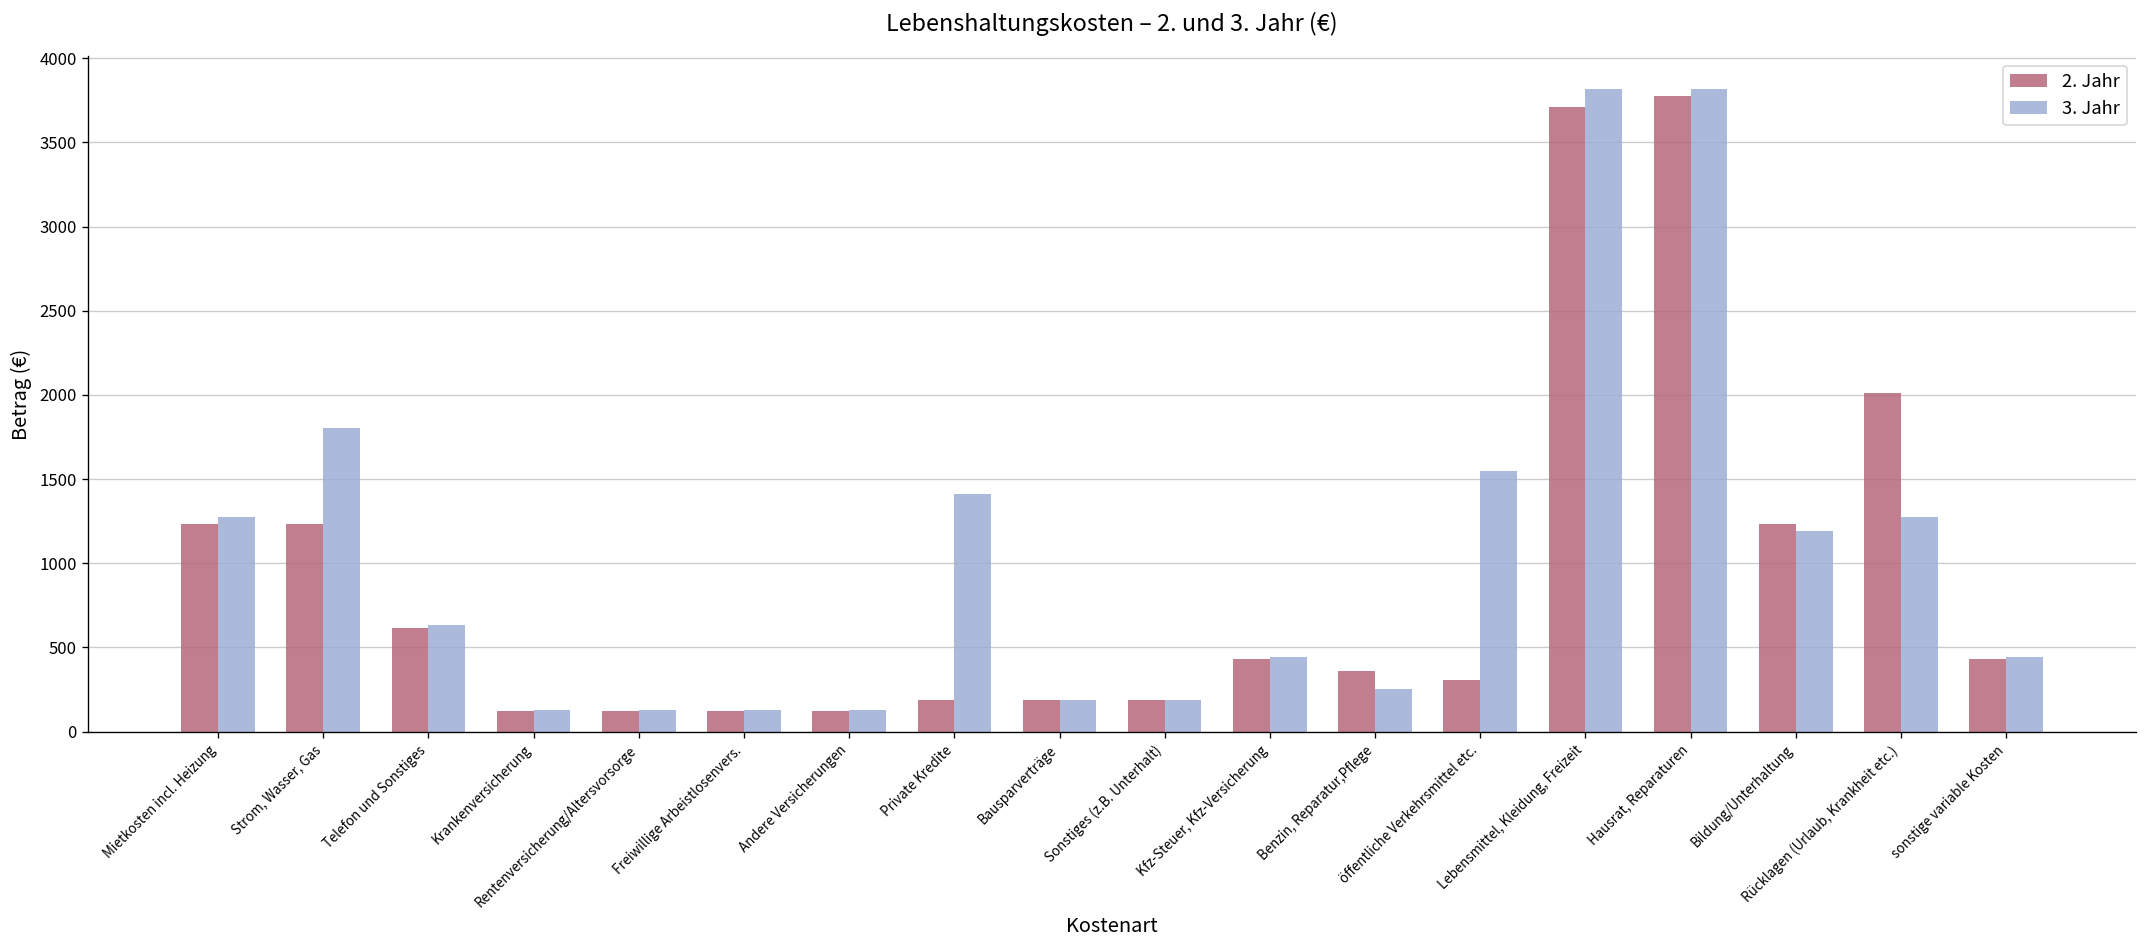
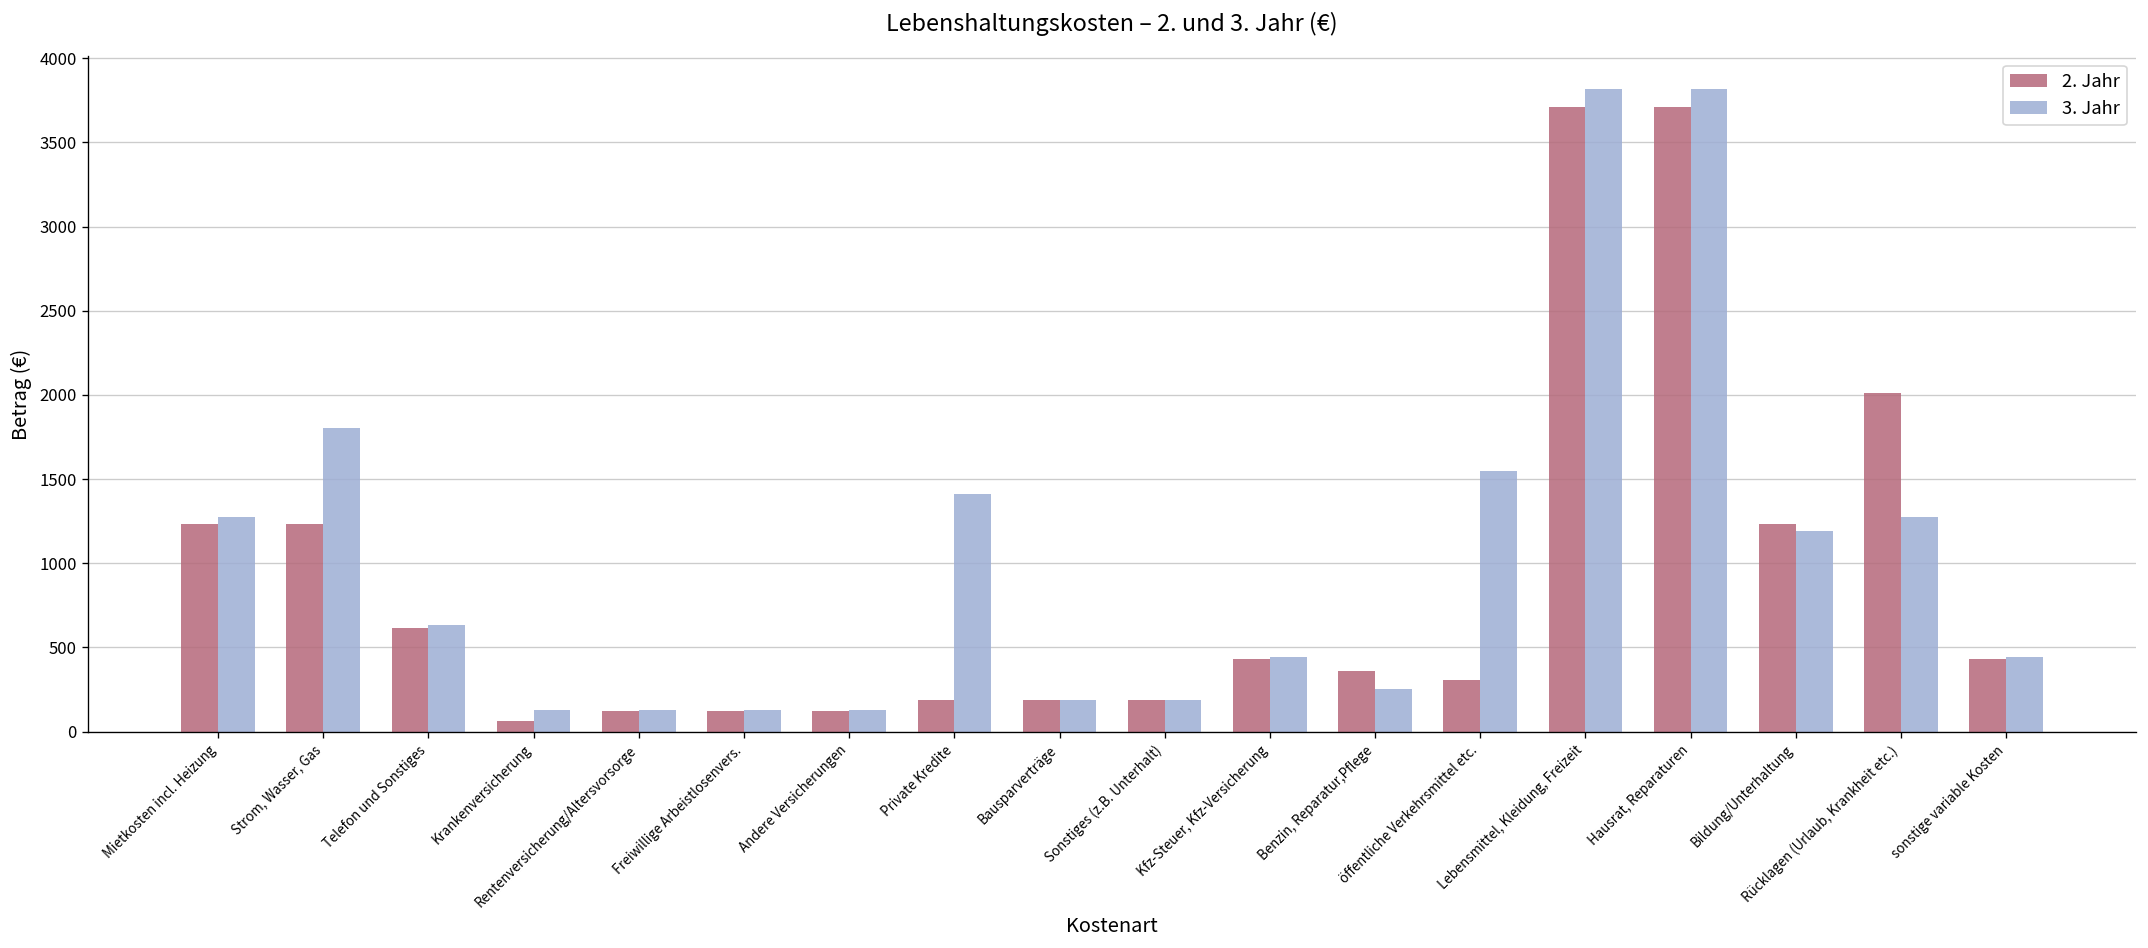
  {
    "2. Jahr": {
      "Mietkosten incl. Heizung": 1240,
      "Strom, Wasser, Gas": 1240,
      "Telefon und Sonstiges": 620,
-     "Krankenversicherung": 120,
+     "Krankenversicherung": 60,
      "Rentenversicherung/Altersvorsorge": 120,
      "Freiwillige Arbeistlosenvers.": 120,
      "Andere Versicherungen": 120,
      "Private Kredite": 190,
      "Bausparverträge": 190,
      "Sonstiges (z.B. Unterhalt)": 190,
      "Kfz-Steuer, Kfz-Versicherung": 430,
      "Benzin, Reparatur,Pflege": 360,
      "öffentliche Verkehrsmittel etc.": 310,
      "Lebensmittel, Kleidung, Freizeit": 3710,
-     "Hausrat, Reparaturen": 3770,
+     "Hausrat, Reparaturen": 3710,
      "Bildung/Unterhaltung": 1240,
      "Rücklagen (Urlaub, Krankheit etc.)": 2010,
      "sonstige variable Kosten": 430
    },
    "3. Jahr": {
      "Mietkosten incl. Heizung": 1270,
      "Strom, Wasser, Gas": 1800,
      "Telefon und Sonstiges": 640,
      "Krankenversicherung": 130,
      "Rentenversicherung/Altersvorsorge": 130,
      "Freiwillige Arbeistlosenvers.": 130,
      "Andere Versicherungen": 130,
      "Private Kredite": 1410,
      "Bausparverträge": 190,
      "Sonstiges (z.B. Unterhalt)": 190,
      "Kfz-Steuer, Kfz-Versicherung": 450,
      "Benzin, Reparatur,Pflege": 250,
      "öffentliche Verkehrsmittel etc.": 1550,
      "Lebensmittel, Kleidung, Freizeit": 3820,
      "Hausrat, Reparaturen": 3820,
      "Bildung/Unterhaltung": 1190,
      "Rücklagen (Urlaub, Krankheit etc.)": 1270,
      "sonstige variable Kosten": 450
    }
  }
